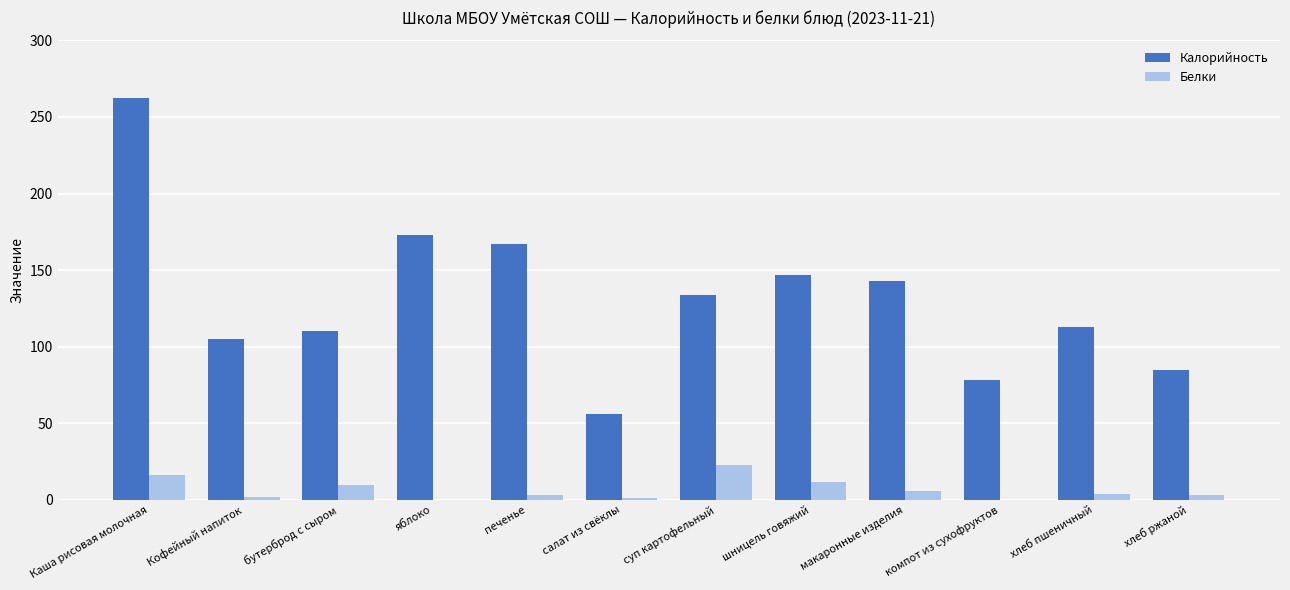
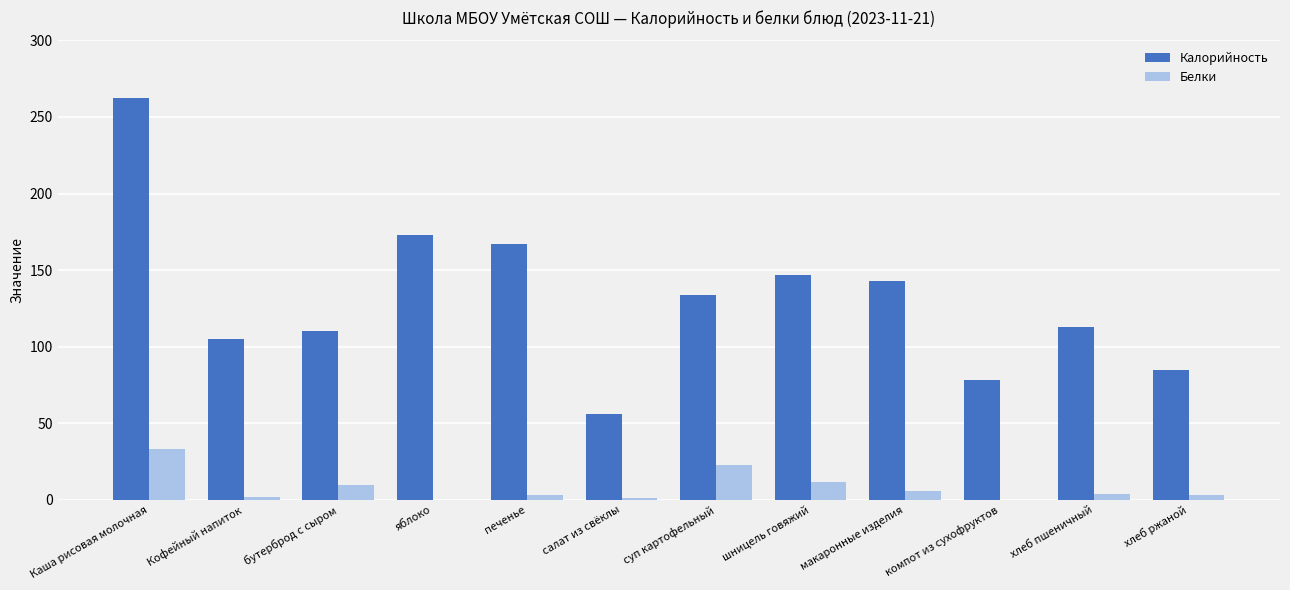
  {
    "Калорийность": {
      "Каша рисовая молочная": 263,
      "Кофейный напиток": 105,
      "бутерброд с сыром": 110,
      "яблоко": 173,
      "печенье": 167,
      "салат из свёклы": 56,
      "суп картофельный": 134,
      "шницель говяжий": 147,
      "макаронные изделия": 143,
      "компот из сухофруктов": 78,
      "хлеб пшеничный": 113,
      "хлеб ржаной": 85
    },
    "Белки": {
-     "Каша рисовая молочная": 16,
+     "Каша рисовая молочная": 33,
      "Кофейный напиток": 2,
      "бутерброд с сыром": 9,
      "яблоко": 0,
      "печенье": 3,
      "суп картофельный": 23,
      "шницель говяжий": 12,
      "макаронные изделия": 6,
      "компот из сухофруктов": 0,
      "хлеб пшеничный": 4,
      "хлеб ржаной": 3
    }
  }
